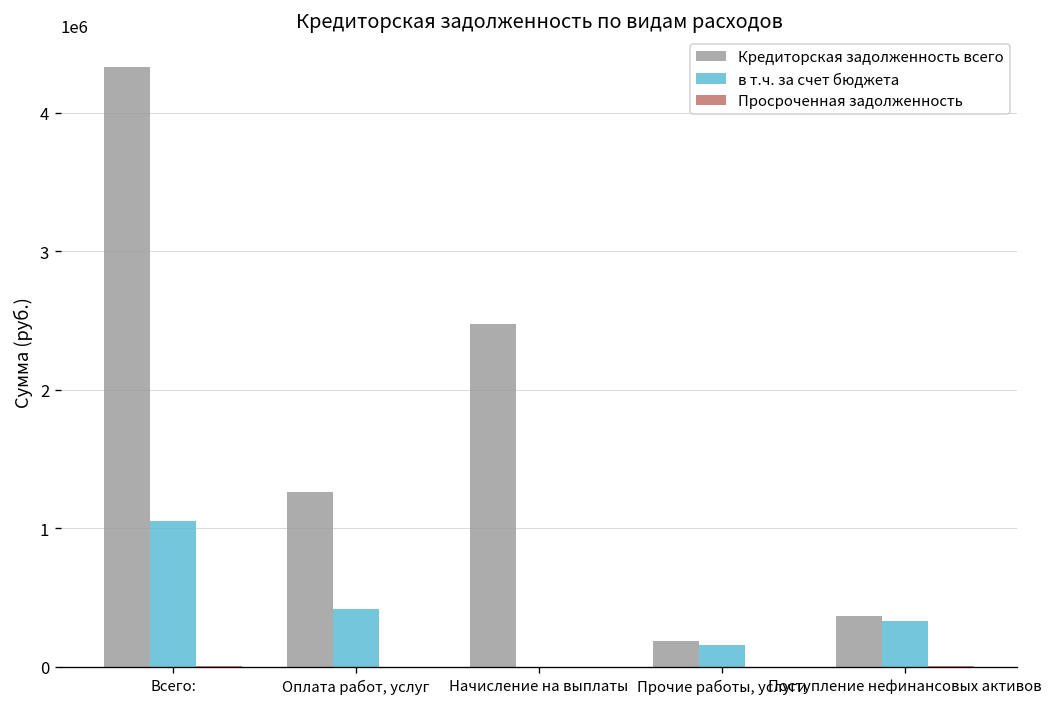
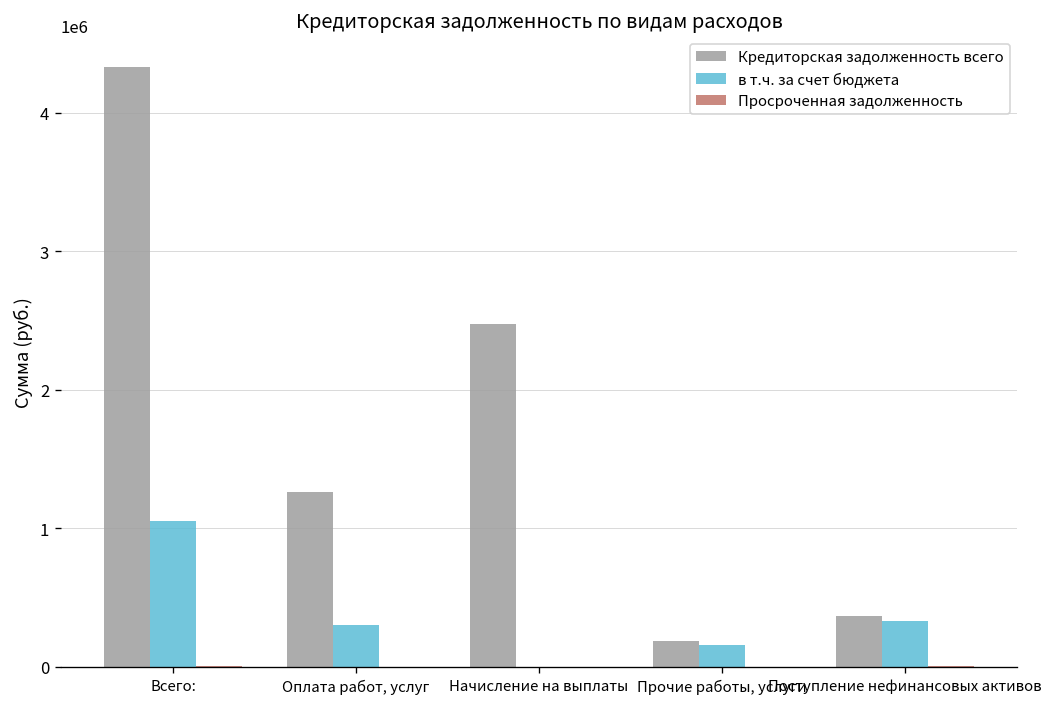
  {
    "в т.ч. за счет бюджета": {
      "Всего:": 1050000,
-     "Оплата работ, услуг": 420000,
+     "Оплата работ, услуг": 300000,
      "Начисление на выплаты": 0,
      "Поступление нефинансовых активов": 330000
    }
  }
